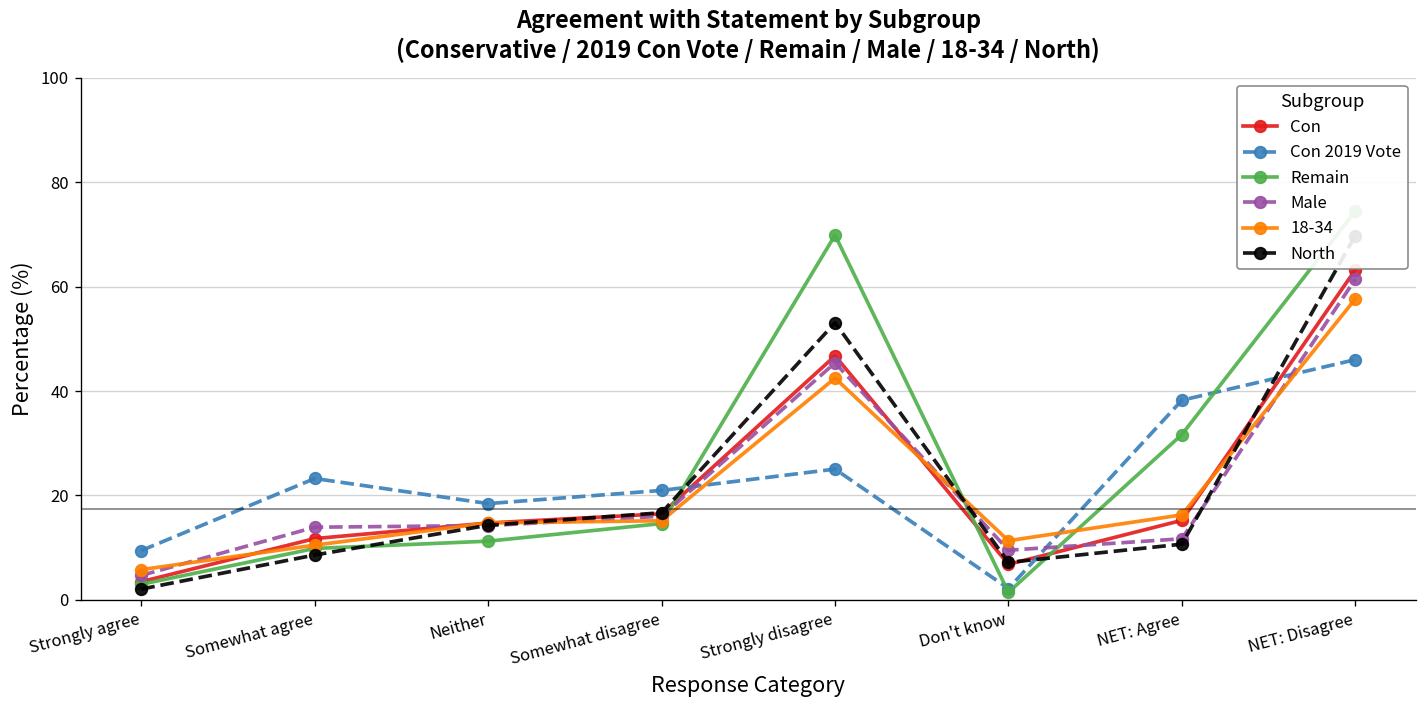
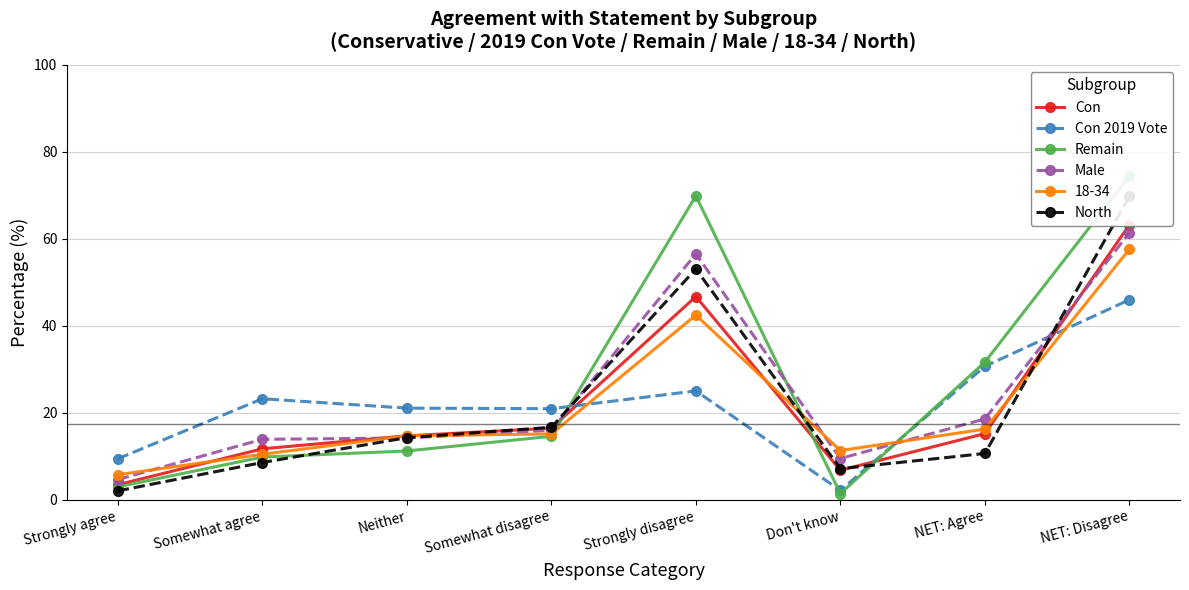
  {
    "Con": {
      "Somewhat agree": 12,
      "Strongly disagree": 47,
      "NET: Agree": 15
    },
    "Con 2019 Vote": {
      "Strongly agree": 9,
      "Somewhat agree": 23,
-     "Neither": 18,
+     "Neither": 21,
      "Somewhat disagree": 21,
      "Strongly disagree": 25,
      "Don't know": 2,
-     "NET: Agree": 38,
+     "NET: Agree": 31,
      "NET: Disagree": 46
    },
    "Remain": {
      "Somewhat agree": 10,
      "Neither": 11,
      "Strongly disagree": 70,
      "Don't know": 1,
      "NET: Agree": 32
    },
    "Male": {
      "Strongly agree": 5,
      "Somewhat agree": 14,
-     "Strongly disagree": 45,
+     "Strongly disagree": 57,
      "Don't know": 10,
-     "NET: Agree": 12,
+     "NET: Agree": 19,
      "NET: Disagree": 61
    },
    "18-34": {
      "Strongly agree": 6,
      "Somewhat agree": 10,
      "Strongly disagree": 42,
      "Don't know": 11,
      "NET: Agree": 16,
      "NET: Disagree": 58
    },
    "North": {
      "Strongly agree": 2,
      "Somewhat agree": 9,
      "Strongly disagree": 53,
      "NET: Agree": 11
    }
  }
